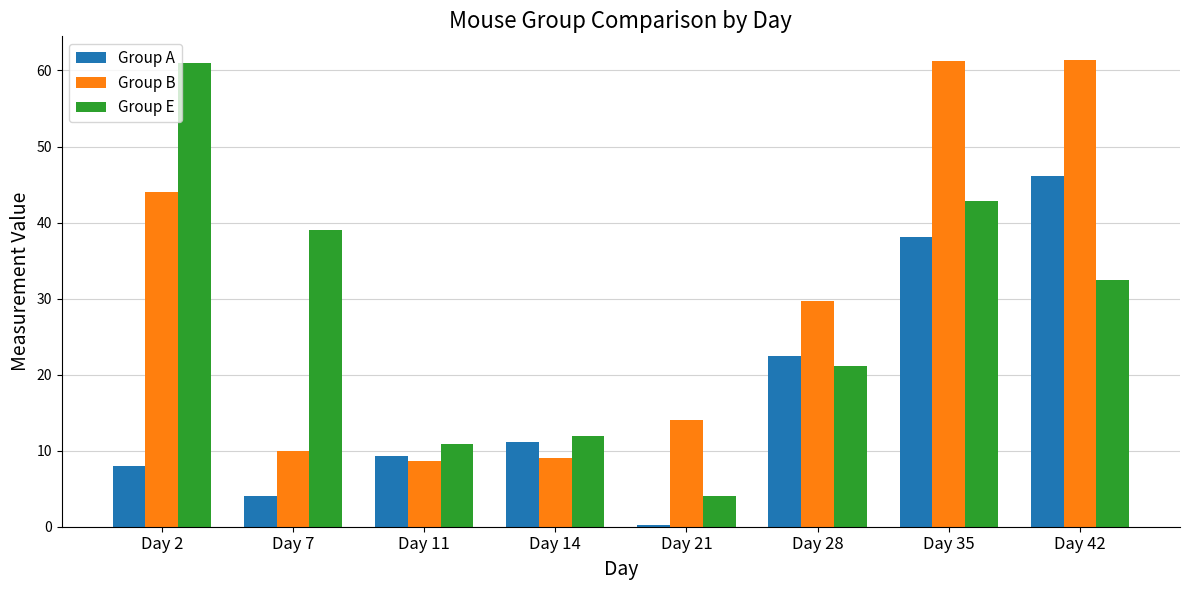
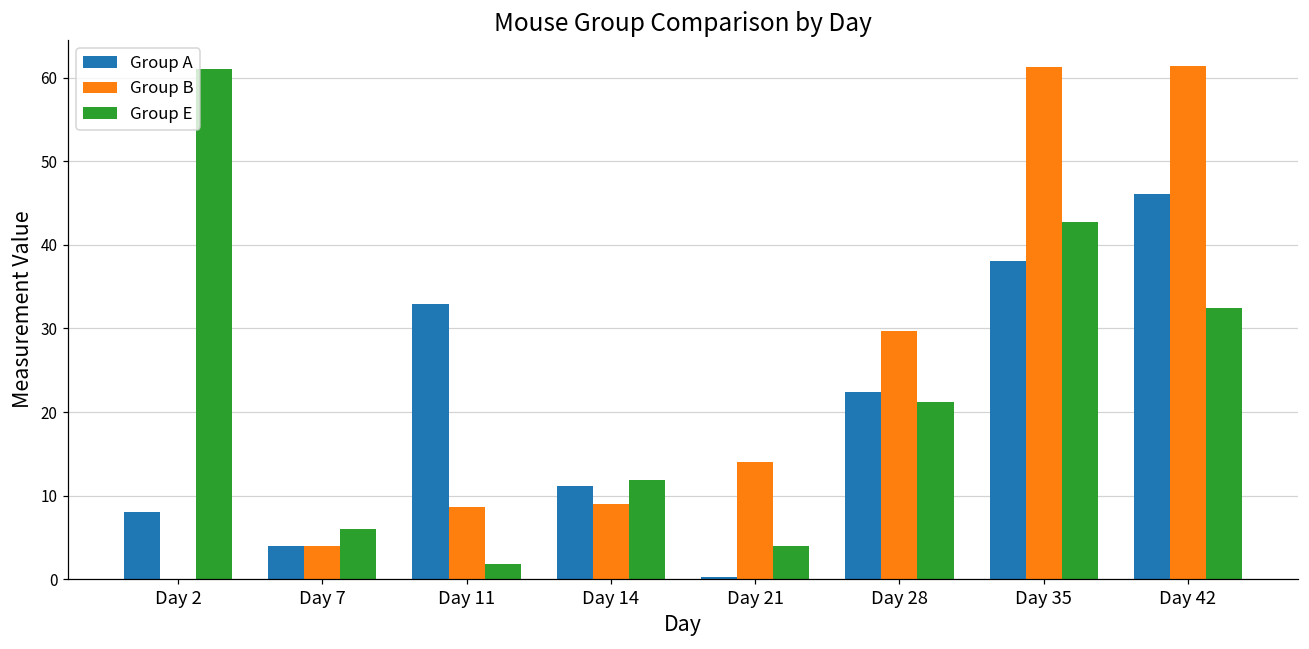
  {
    "Group A": {
      "Day 2": 8,
      "Day 7": 4,
-     "Day 11": 9,
+     "Day 11": 33,
      "Day 14": 11,
      "Day 28": 22,
      "Day 35": 38,
      "Day 42": 46
    },
    "Group B": {
-     "Day 2": 44,
-     "Day 7": 10,
+     "Day 2": 0,
+     "Day 7": 4,
      "Day 11": 9,
      "Day 14": 9,
      "Day 21": 14,
      "Day 28": 30,
      "Day 35": 61,
      "Day 42": 61
    },
    "Group E": {
      "Day 2": 61,
-     "Day 7": 39,
-     "Day 11": 11,
+     "Day 7": 6,
+     "Day 11": 2,
      "Day 14": 12,
      "Day 21": 4,
      "Day 28": 21,
      "Day 35": 43,
      "Day 42": 33
    }
  }
